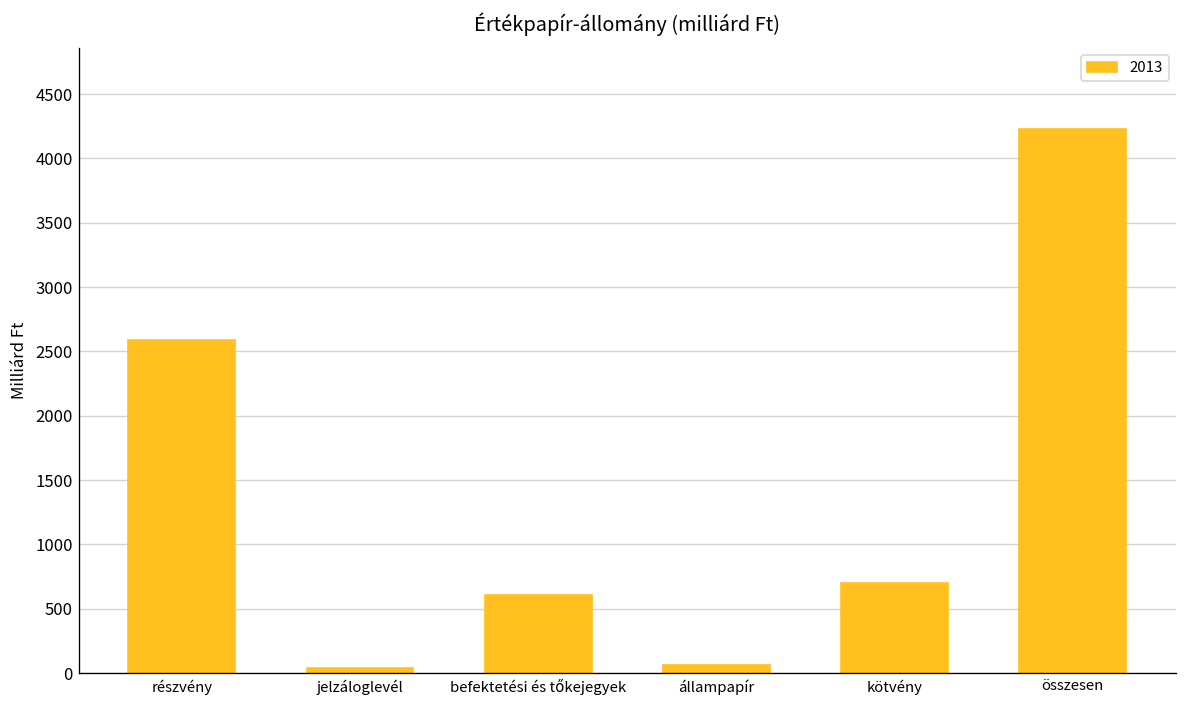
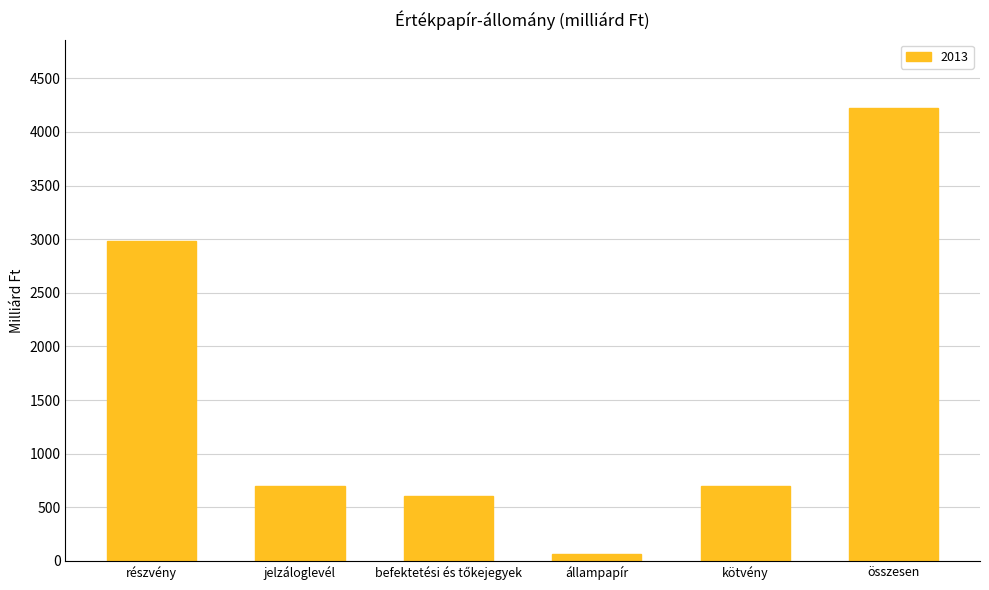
  {
-   "részvény": 2590,
-   "jelzáloglevél": 40,
+   "részvény": 2980,
+   "jelzáloglevél": 700,
    "befektetési és tőkejegyek": 600,
    "állampapír": 70,
    "kötvény": 700,
    "összesen": 4230
  }
